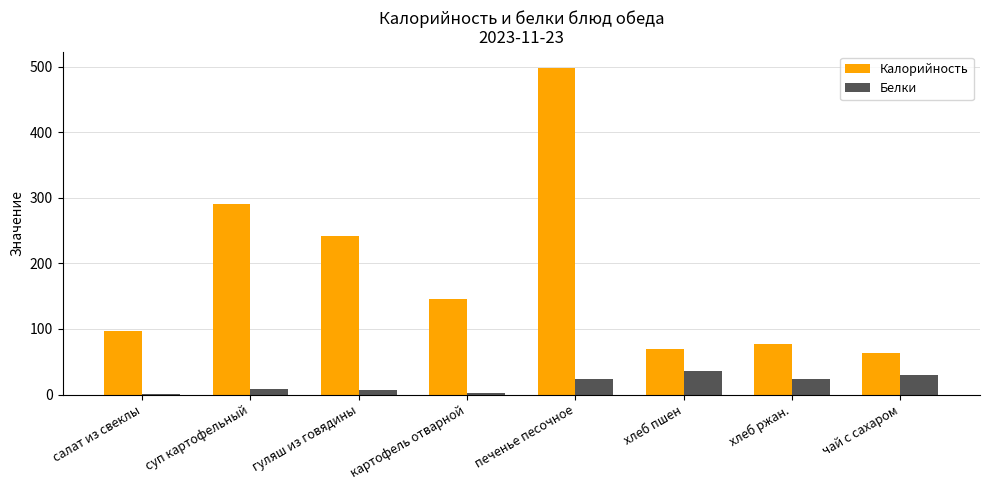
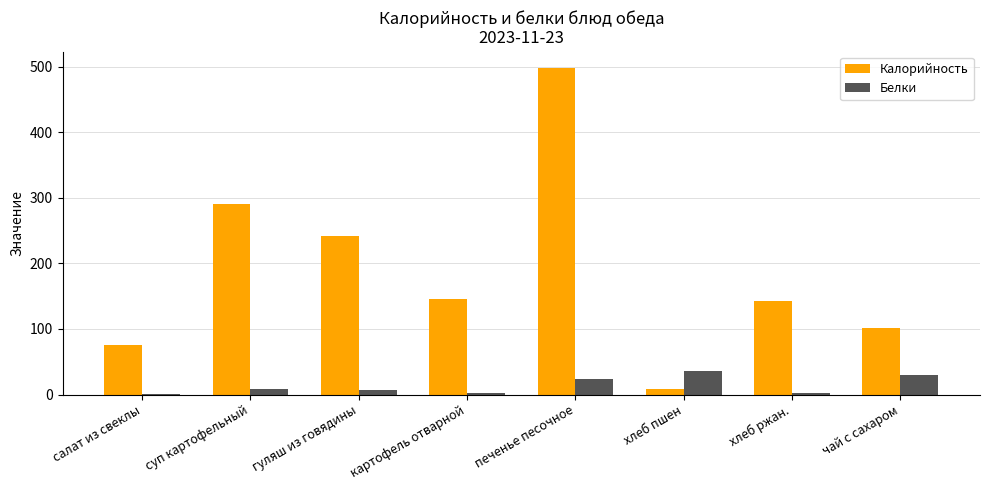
  {
    "Калорийность": {
-     "салат из свеклы": 100,
+     "салат из свеклы": 80,
      "суп картофельный": 290,
      "гуляш из говядины": 240,
      "картофель отварной": 150,
      "печенье песочное": 500,
-     "хлеб пшен": 70,
-     "хлеб ржан.": 80,
-     "чай с сахаром": 60
+     "хлеб пшен": 10,
+     "хлеб ржан.": 140,
+     "чай с сахаром": 100
    },
    "Белки": {
      "суп картофельный": 10,
      "гуляш из говядины": 10,
      "печенье песочное": 20,
      "хлеб пшен": 40,
-     "хлеб ржан.": 20,
+     "хлеб ржан.": 0,
      "чай с сахаром": 30
    }
  }
